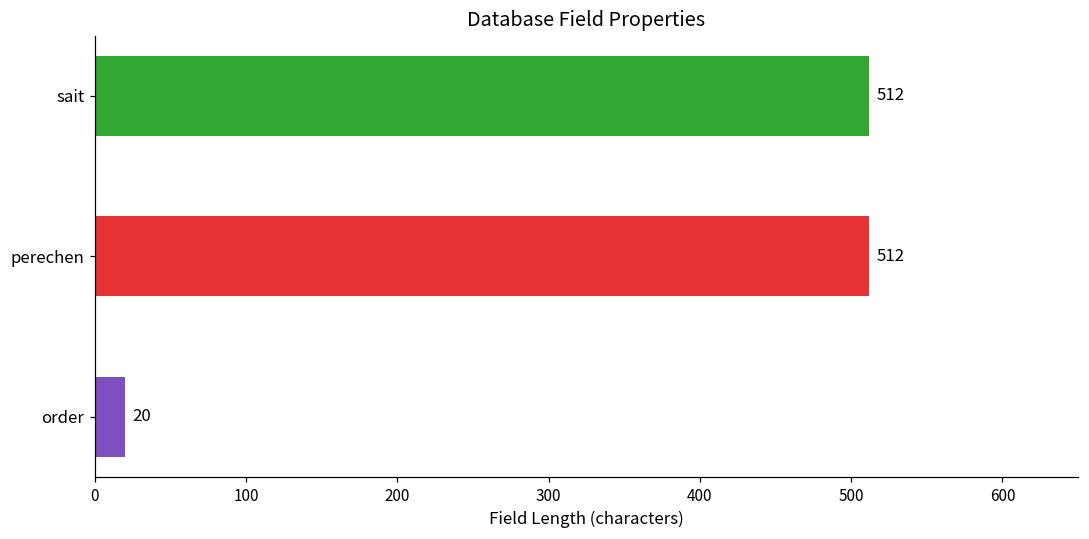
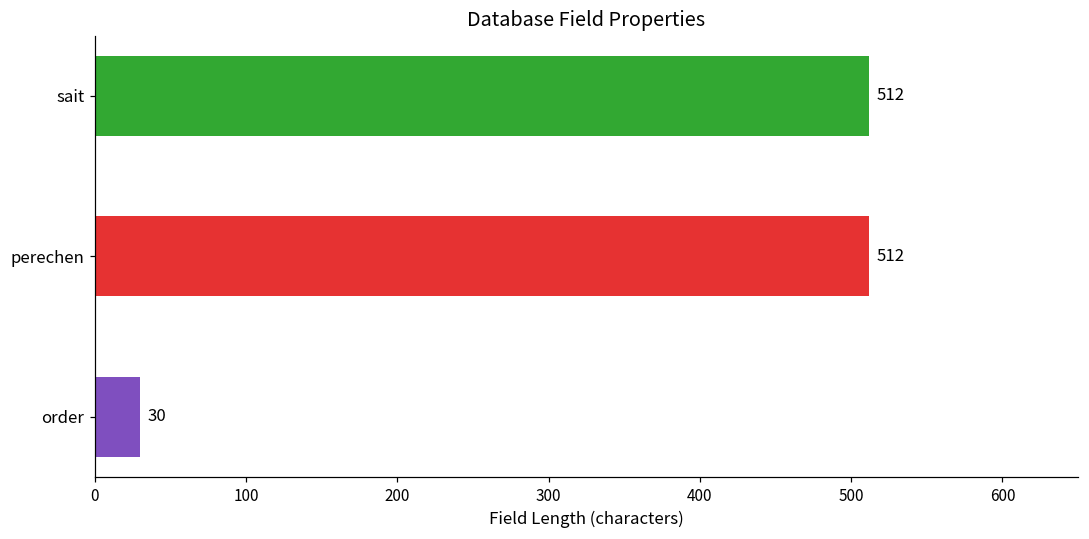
  {
    "sait": 512,
    "perechen": 512,
-   "order": 20
+   "order": 30
  }
